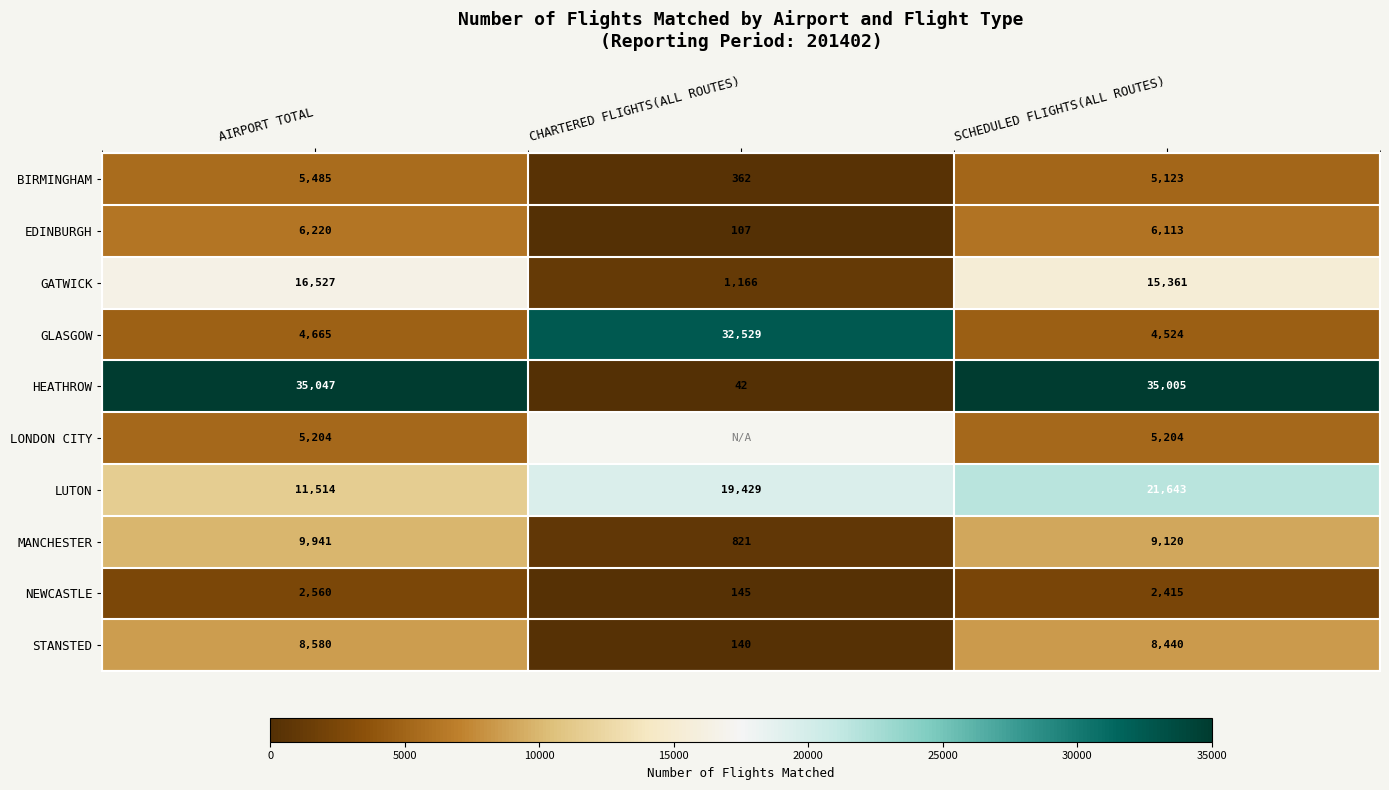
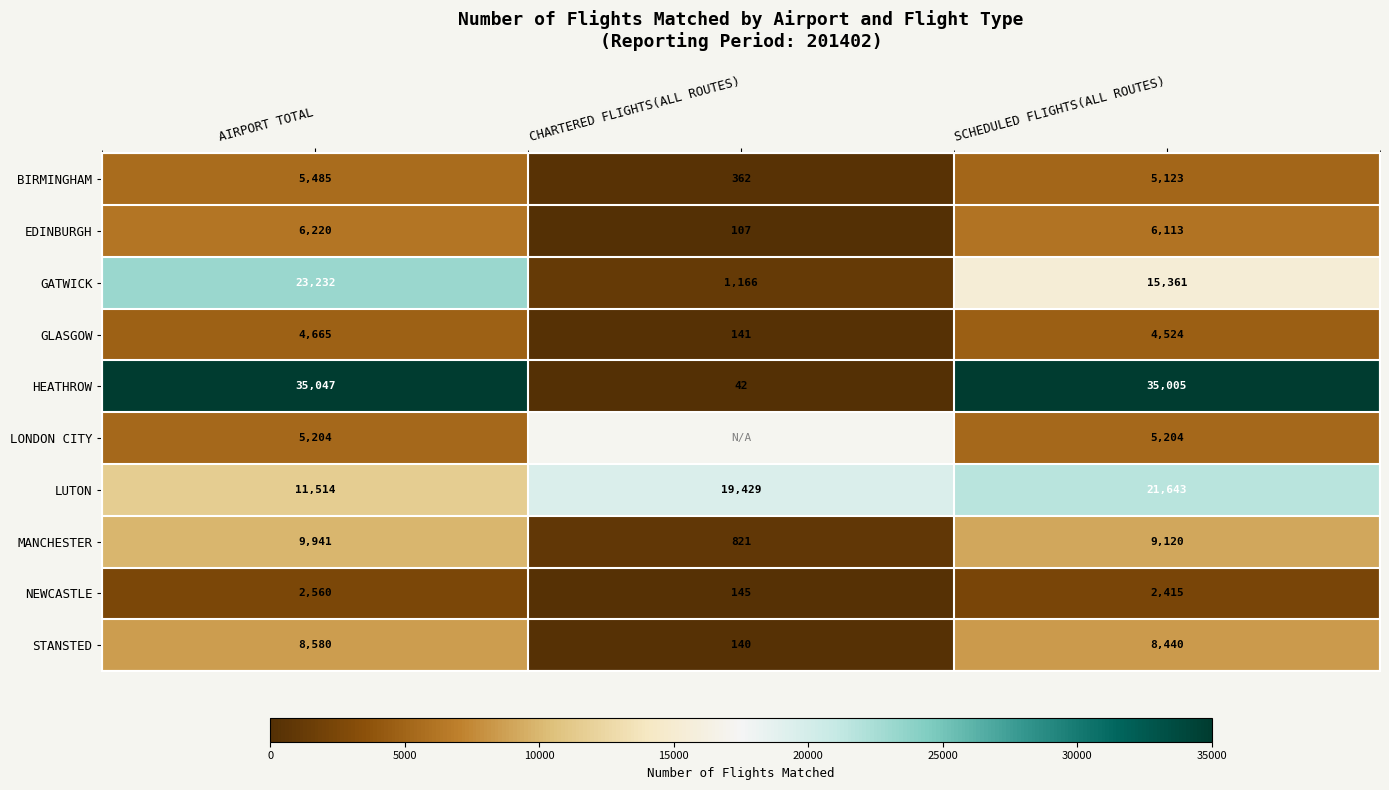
  {
    "BIRMINGHAM": {
      "AIRPORT TOTAL": "5,485",
      "CHARTERED FLIGHTS(ALL ROUTES)": "362",
      "SCHEDULED FLIGHTS(ALL ROUTES)": "5,123"
    },
    "EDINBURGH": {
      "AIRPORT TOTAL": "6,220",
      "CHARTERED FLIGHTS(ALL ROUTES)": "107",
      "SCHEDULED FLIGHTS(ALL ROUTES)": "6,113"
    },
    "GATWICK": {
-     "AIRPORT TOTAL": "16,527",
+     "AIRPORT TOTAL": "23,232",
      "CHARTERED FLIGHTS(ALL ROUTES)": "1,166",
      "SCHEDULED FLIGHTS(ALL ROUTES)": "15,361"
    },
    "GLASGOW": {
      "AIRPORT TOTAL": "4,665",
-     "CHARTERED FLIGHTS(ALL ROUTES)": "32,529",
+     "CHARTERED FLIGHTS(ALL ROUTES)": "141",
      "SCHEDULED FLIGHTS(ALL ROUTES)": "4,524"
    },
    "HEATHROW": {
      "AIRPORT TOTAL": "35,047",
      "CHARTERED FLIGHTS(ALL ROUTES)": "42",
      "SCHEDULED FLIGHTS(ALL ROUTES)": "35,005"
    },
    "LONDON CITY": {
      "AIRPORT TOTAL": "5,204",
      "SCHEDULED FLIGHTS(ALL ROUTES)": "5,204"
    },
    "LUTON": {
      "AIRPORT TOTAL": "11,514",
      "CHARTERED FLIGHTS(ALL ROUTES)": "19,429",
      "SCHEDULED FLIGHTS(ALL ROUTES)": "21,643"
    },
    "MANCHESTER": {
      "AIRPORT TOTAL": "9,941",
      "CHARTERED FLIGHTS(ALL ROUTES)": "821",
      "SCHEDULED FLIGHTS(ALL ROUTES)": "9,120"
    },
    "NEWCASTLE": {
      "AIRPORT TOTAL": "2,560",
      "CHARTERED FLIGHTS(ALL ROUTES)": "145",
      "SCHEDULED FLIGHTS(ALL ROUTES)": "2,415"
    },
    "STANSTED": {
      "AIRPORT TOTAL": "8,580",
      "CHARTERED FLIGHTS(ALL ROUTES)": "140",
      "SCHEDULED FLIGHTS(ALL ROUTES)": "8,440"
    }
  }
